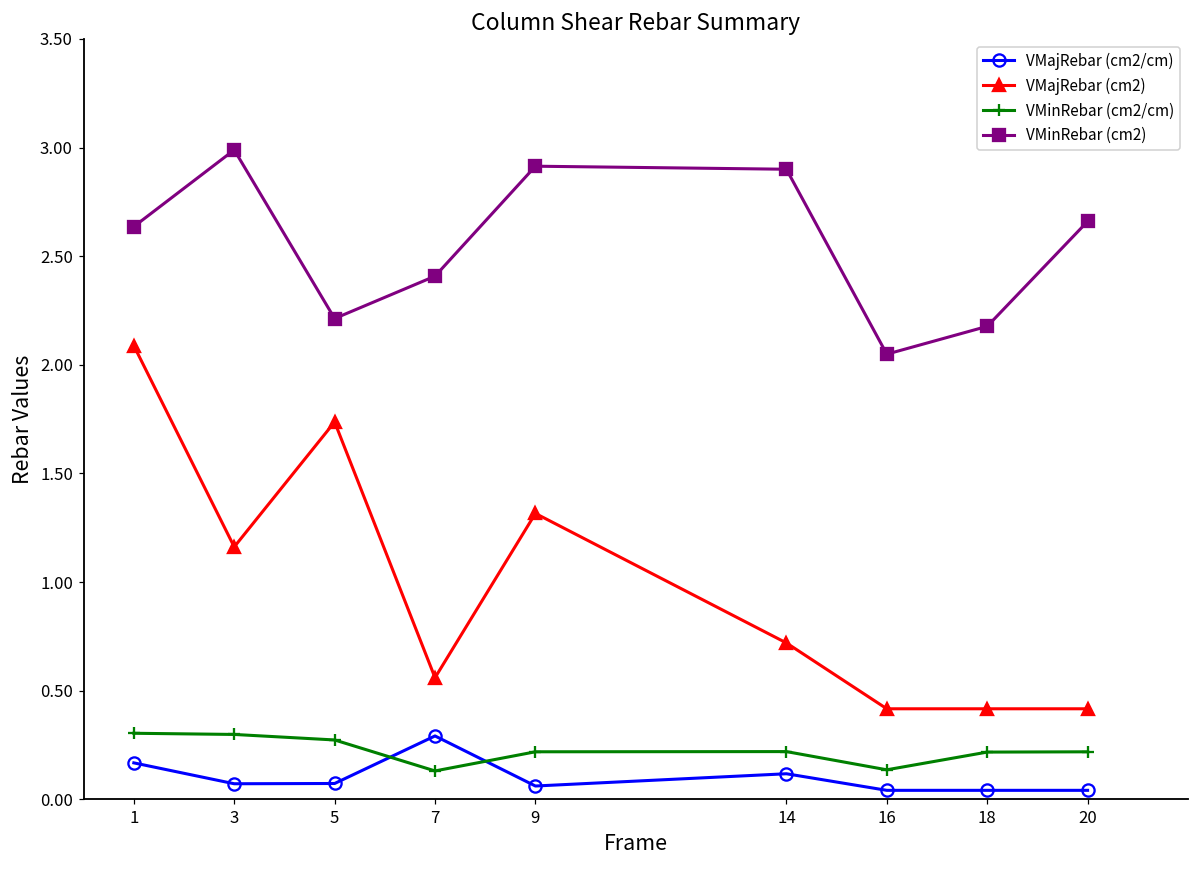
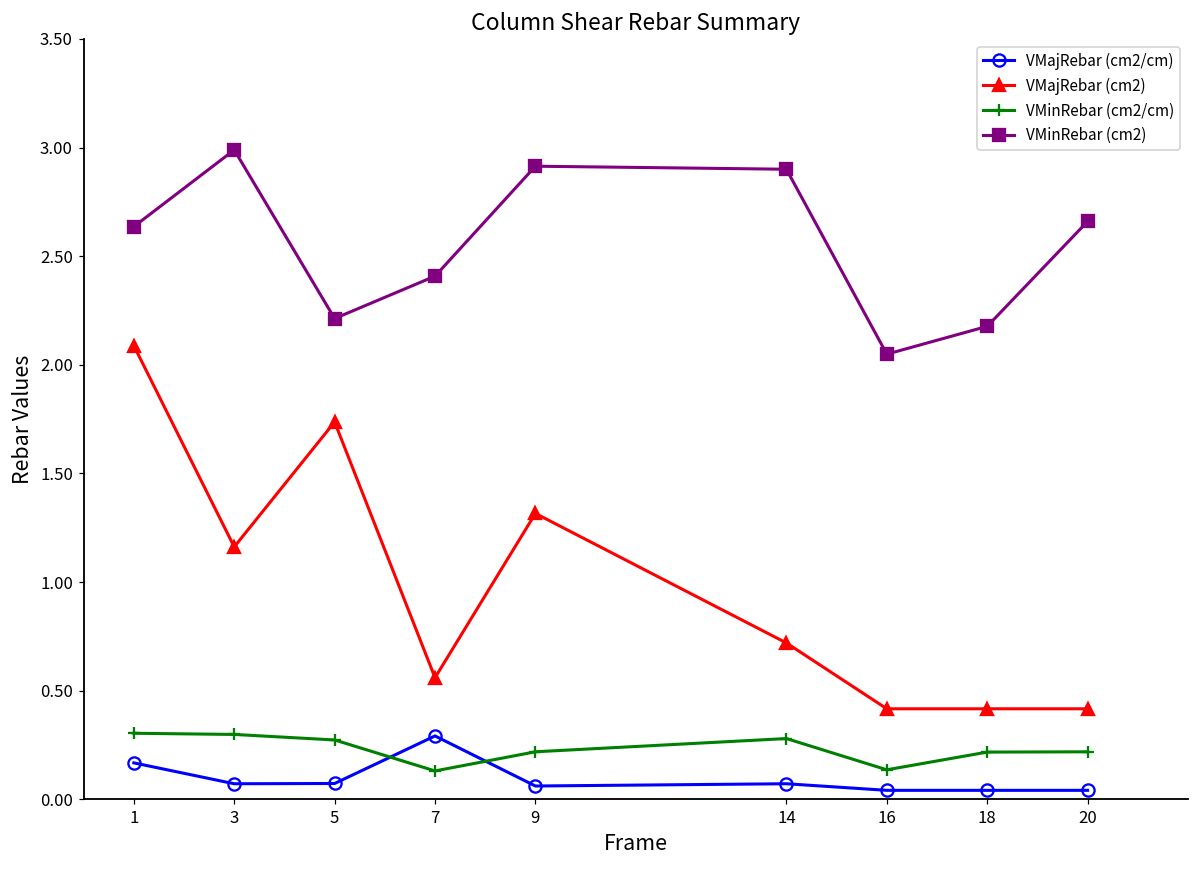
  {
    "VMajRebar (cm2/cm)": {
      "1": 0.17,
      "3": 0.07,
      "5": 0.07,
      "7": 0.29,
      "9": 0.06,
-     "14": 0.12,
+     "14": 0.07,
      "16": 0.04,
      "18": 0.04,
      "20": 0.04
    },
    "VMajRebar (cm2)": {
      "1": 2.09,
      "3": 1.16,
      "5": 1.74,
      "7": 0.56,
      "9": 1.32,
      "14": 0.72,
      "16": 0.42,
      "18": 0.42,
      "20": 0.42
    },
    "VMinRebar (cm2/cm)": {
      "1": 0.30,
      "3": 0.30,
      "5": 0.27,
      "7": 0.13,
      "9": 0.22,
-     "14": 0.22,
+     "14": 0.28,
      "16": 0.14,
      "18": 0.22,
      "20": 0.22
    },
    "VMinRebar (cm2)": {
      "1": 2.64,
      "3": 2.99,
      "5": 2.21,
      "7": 2.41,
      "9": 2.91,
      "14": 2.90,
      "16": 2.05,
      "18": 2.18,
      "20": 2.66
    }
  }
